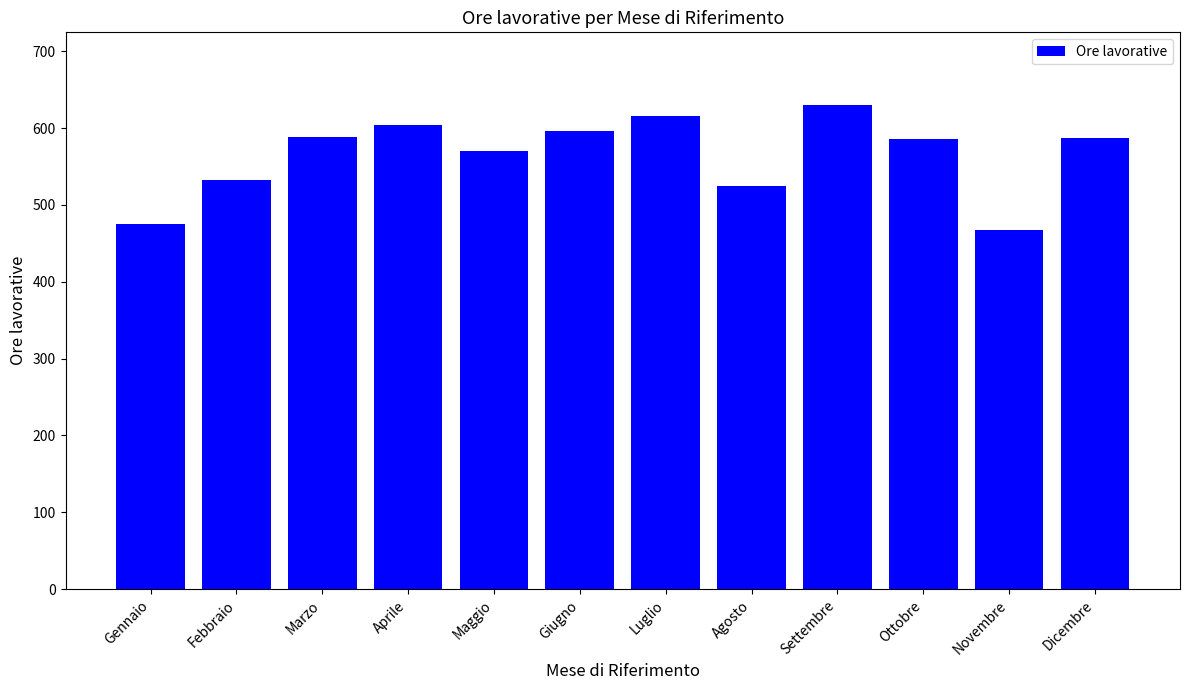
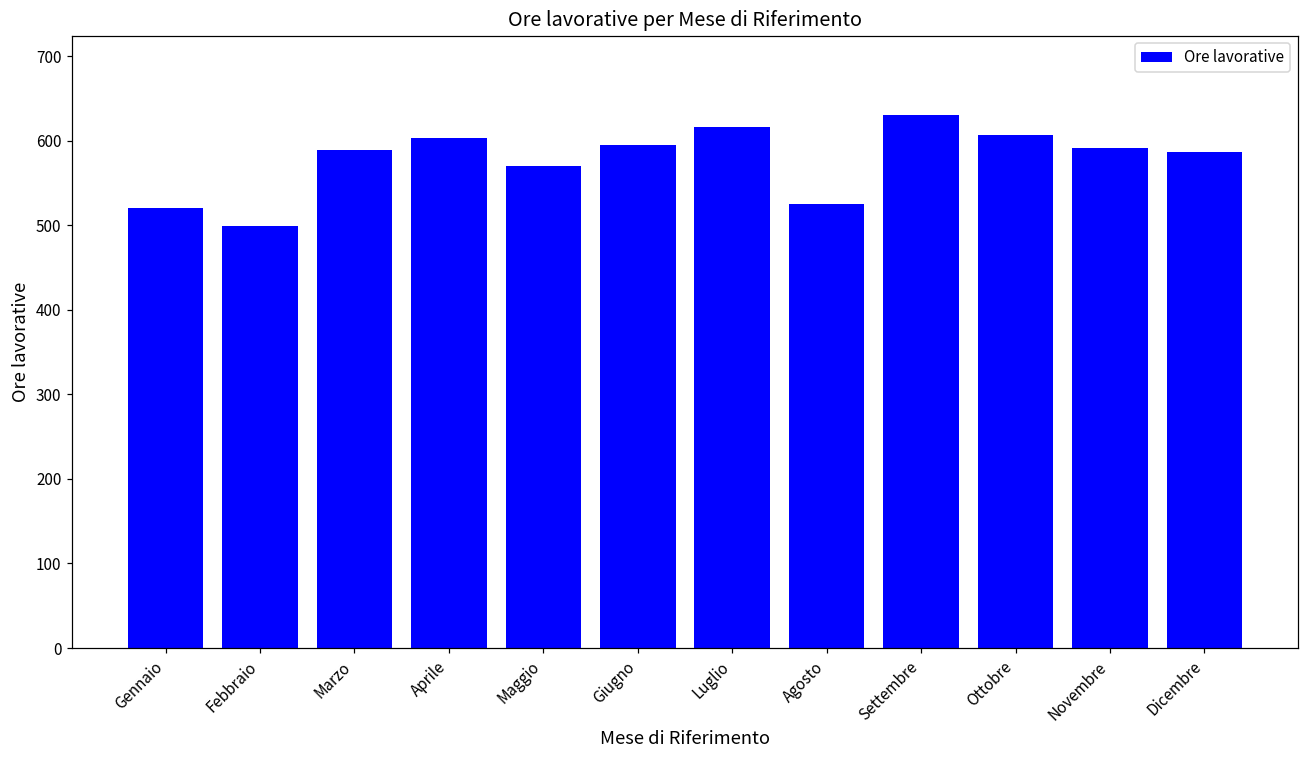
  {
-   "Gennaio": 480,
-   "Febbraio": 530,
+   "Gennaio": 520,
+   "Febbraio": 500,
    "Marzo": 590,
    "Aprile": 600,
    "Maggio": 570,
    "Giugno": 600,
    "Luglio": 620,
    "Agosto": 530,
    "Settembre": 630,
-   "Ottobre": 590,
-   "Novembre": 470,
+   "Ottobre": 610,
+   "Novembre": 590,
    "Dicembre": 590
  }
